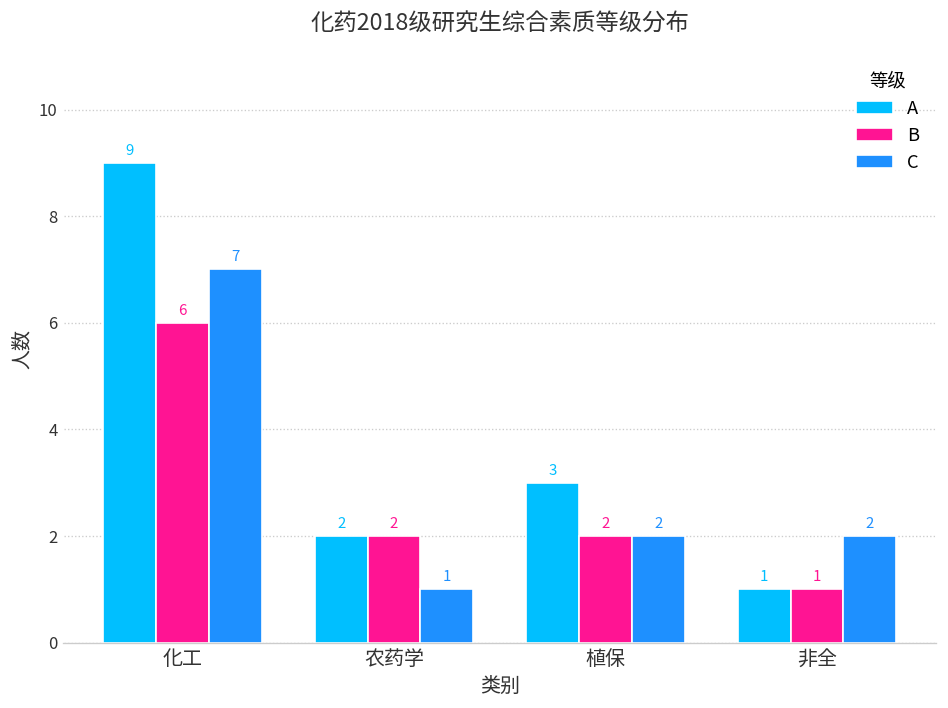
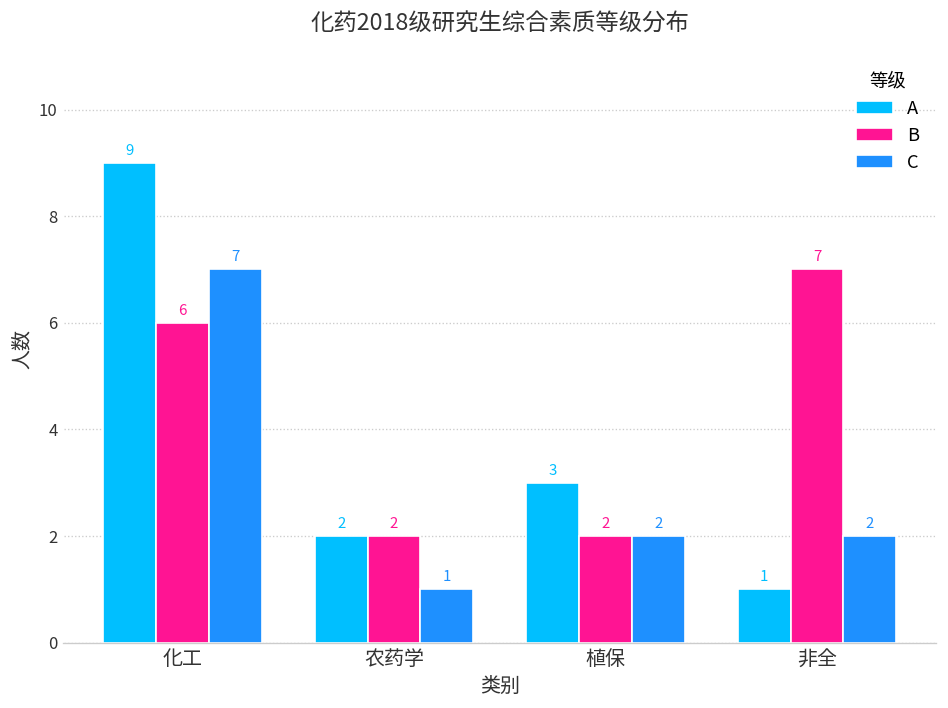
  {
    "B": {
      "化工": 6,
      "农药学": 2,
      "植保": 2,
-     "非全": 1
+     "非全": 7
    }
  }
